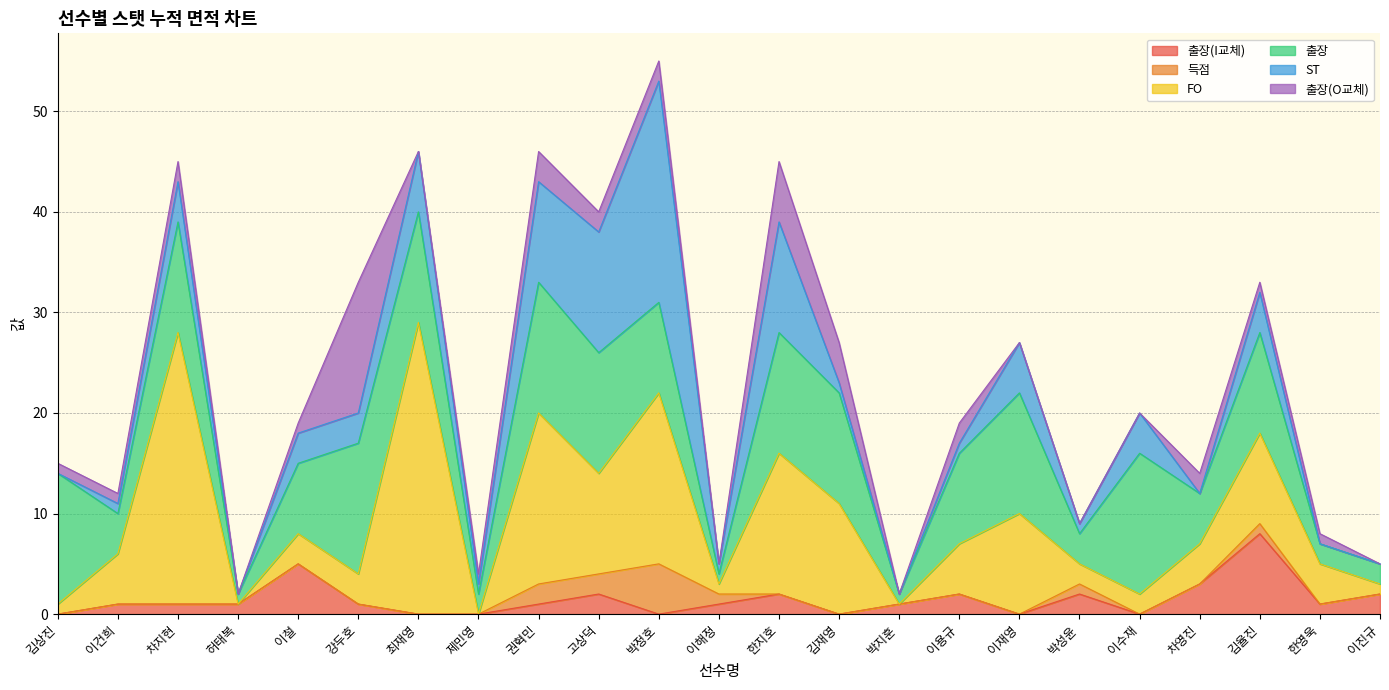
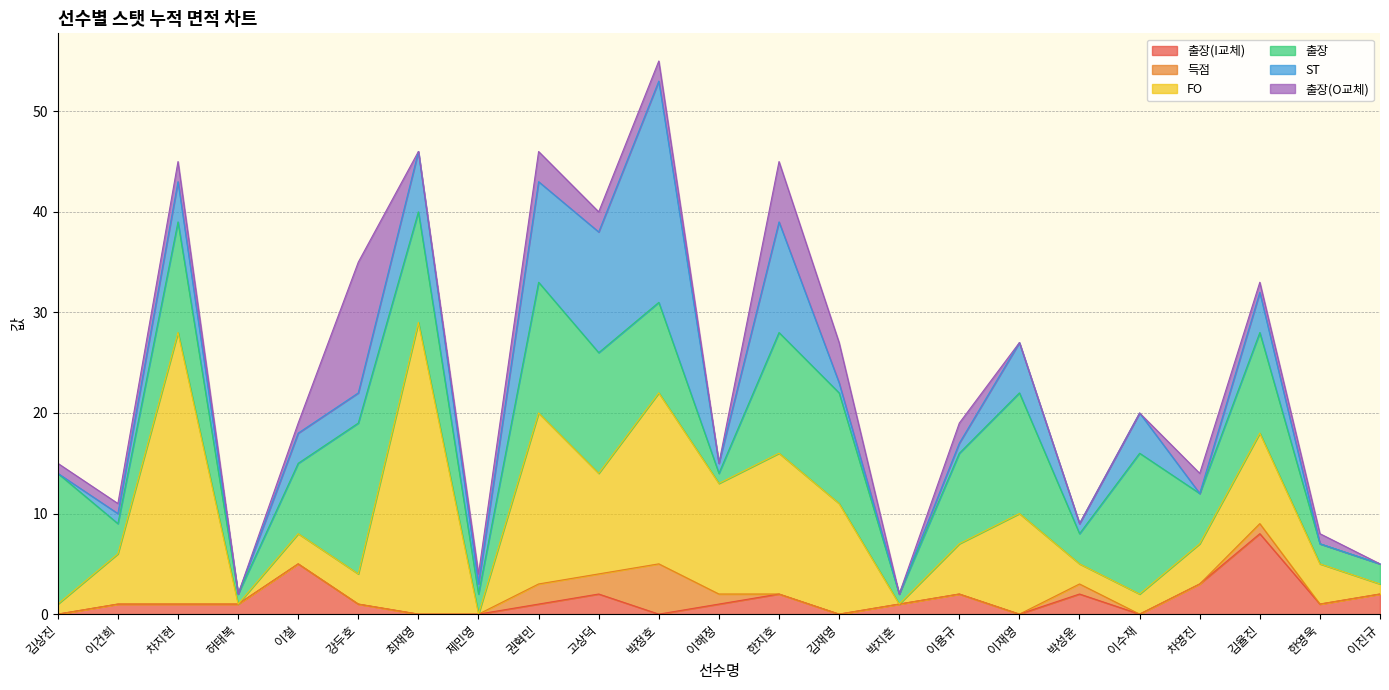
  {
    "FO": {
      "김상진": 1,
      "이건희": 5,
      "차지현": 27,
      "이철": 3,
      "강두호": 3,
      "최재영": 29,
      "권혁민": 17,
      "고상덕": 10,
      "박정호": 17,
-     "이해정": 1,
+     "이해정": 11,
      "한지호": 14,
      "김재영": 11,
      "이용규": 5,
      "이재영": 10,
      "박성윤": 2,
      "이수재": 2,
      "차영진": 4,
      "김율진": 9,
      "한영욱": 4,
      "이진규": 1
    },
    "출장": {
-     "이건희": 4,
+     "이건희": 3,
      "차지현": 11,
      "이철": 7,
-     "강두호": 13,
+     "강두호": 15,
      "최재영": 11,
      "제민영": 2,
      "권혁민": 13,
      "고상덕": 12,
      "박정호": 9,
      "이해정": 1,
      "한지호": 12,
      "김재영": 11,
      "이용규": 9,
      "이재영": 12,
      "박성윤": 3,
      "이수재": 14,
      "김율진": 10
    },
    "ST": {
      "이건희": 1,
      "차지현": 4,
      "이철": 3,
      "강두호": 3,
      "제민영": 1,
      "권혁민": 10,
      "고상덕": 12,
      "박정호": 22,
      "한지호": 11,
      "김재영": 1,
      "이용규": 1,
      "김율진": 4
    },
    "출장(O교체)": {
      "김상진": 1,
      "이건희": 1,
      "차지현": 2,
      "이철": 1,
      "강두호": 13,
      "제민영": 1,
      "권혁민": 3,
      "고상덕": 2,
      "박정호": 2,
      "한지호": 6,
      "김재영": 4,
      "이용규": 2,
      "차영진": 2,
      "김율진": 1,
      "한영욱": 1
    }
  }
